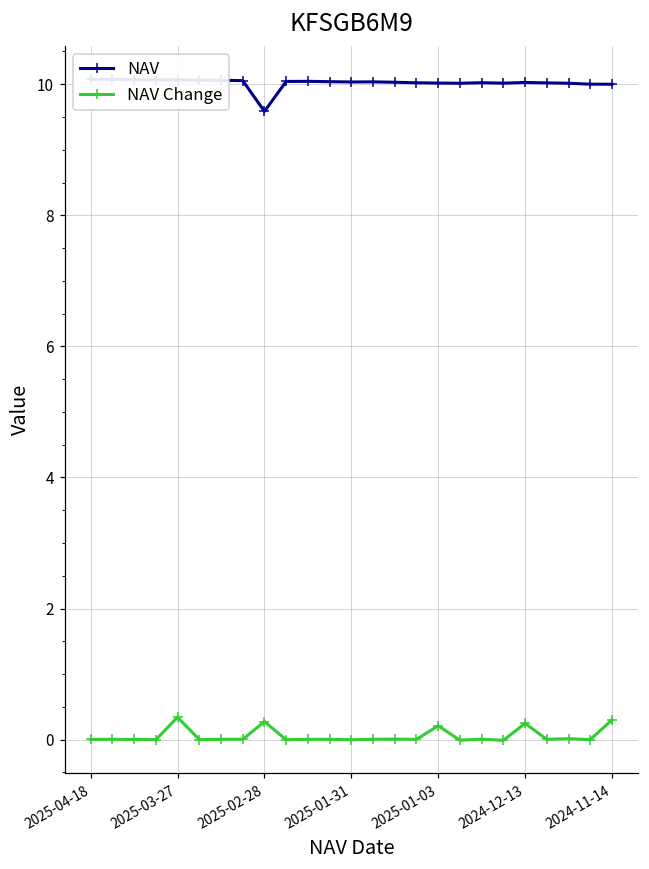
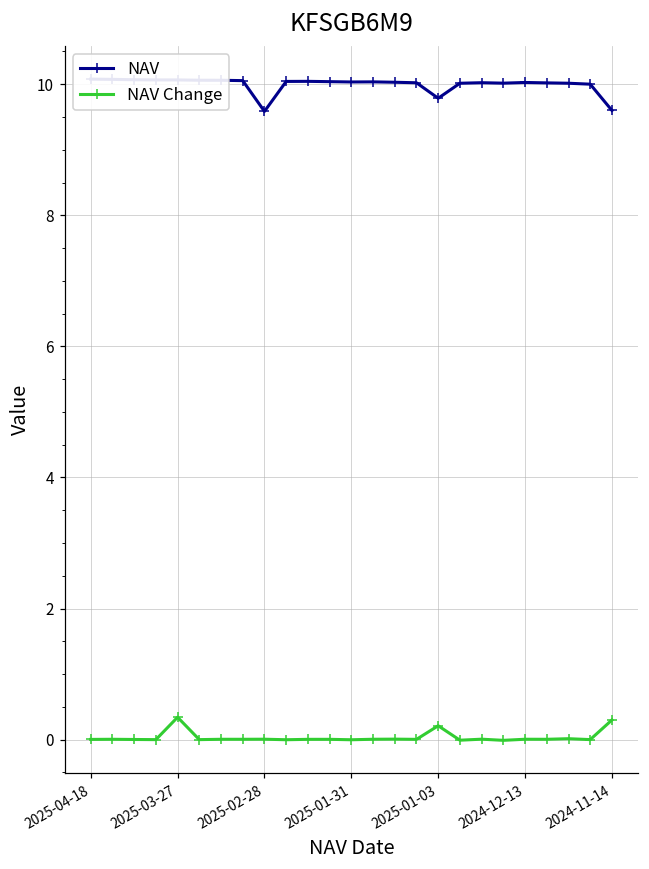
  {
    "NAV": {
      "2025-02-28": 9.6,
      "2025-01-31": 10.0,
-     "2025-01-03": 10.0,
+     "2025-01-03": 9.8,
      "2024-12-13": 10.0,
-     "2024-11-14": 10.0
+     "2024-11-14": 9.6
    },
    "NAV Change": {
      "2025-04-18": 0.0,
      "2025-03-27": 0.3,
-     "2025-02-28": 0.3,
+     "2025-02-28": 0.0,
      "2025-01-31": 0.0,
      "2025-01-03": 0.2,
-     "2024-12-13": 0.2,
+     "2024-12-13": 0.0,
      "2024-11-14": 0.3
    }
  }
